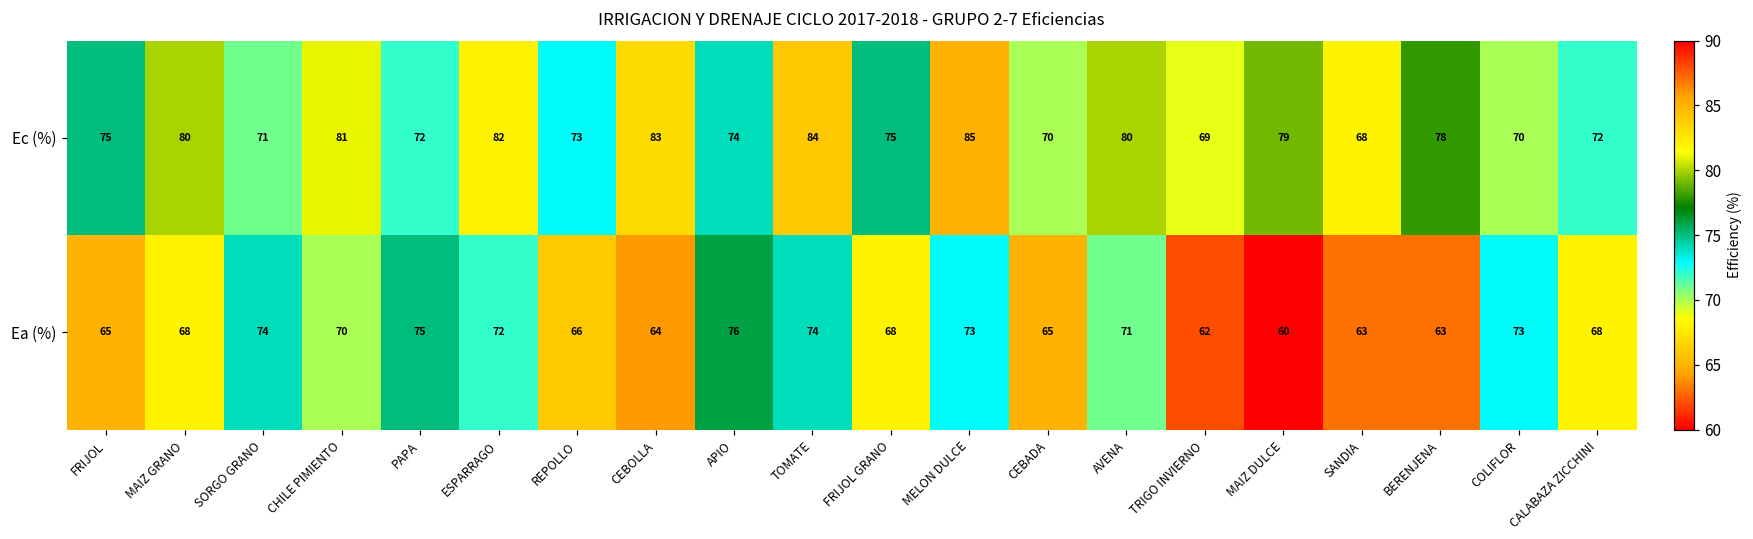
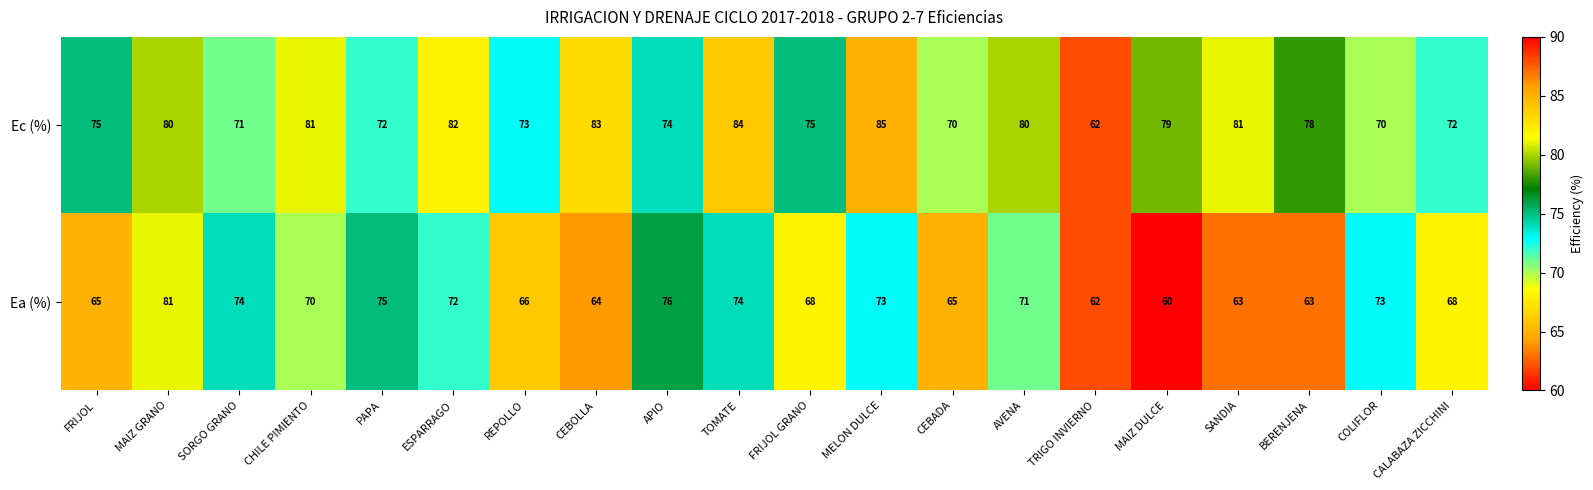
  {
    "Ec (%)": {
      "FRIJOL": 75,
      "MAIZ GRANO": 80,
      "SORGO GRANO": 71,
      "CHILE PIMIENTO": 81,
      "PAPA": 72,
      "ESPARRAGO": 82,
      "REPOLLO": 73,
      "CEBOLLA": 83,
      "APIO": 74,
      "TOMATE": 84,
      "FRIJOL GRANO": 75,
      "MELON DULCE": 85,
      "CEBADA": 70,
      "AVENA": 80,
-     "TRIGO INVIERNO": 69,
+     "TRIGO INVIERNO": 62,
      "MAIZ DULCE": 79,
-     "SANDIA": 68,
+     "SANDIA": 81,
      "BERENJENA": 78,
      "COLIFLOR": 70,
      "CALABAZA ZICCHINI": 72
    },
    "Ea (%)": {
      "FRIJOL": 65,
-     "MAIZ GRANO": 68,
+     "MAIZ GRANO": 81,
      "SORGO GRANO": 74,
      "CHILE PIMIENTO": 70,
      "PAPA": 75,
      "ESPARRAGO": 72,
      "REPOLLO": 66,
      "CEBOLLA": 64,
      "APIO": 76,
      "TOMATE": 74,
      "FRIJOL GRANO": 68,
      "MELON DULCE": 73,
      "CEBADA": 65,
      "AVENA": 71,
      "TRIGO INVIERNO": 62,
      "MAIZ DULCE": 60,
      "SANDIA": 63,
      "BERENJENA": 63,
      "COLIFLOR": 73,
      "CALABAZA ZICCHINI": 68
    }
  }
